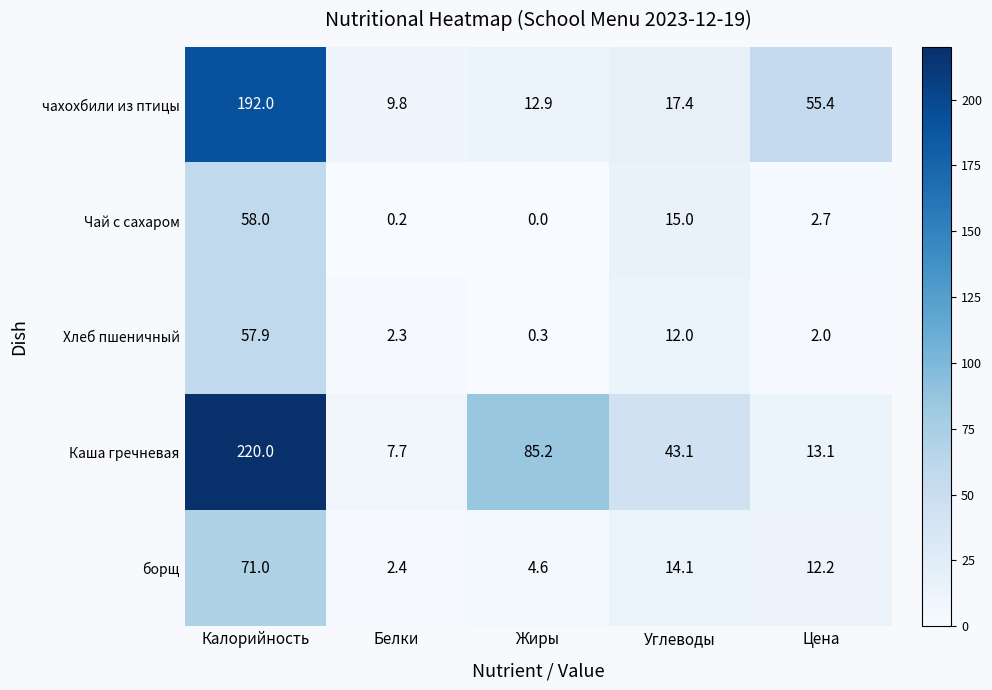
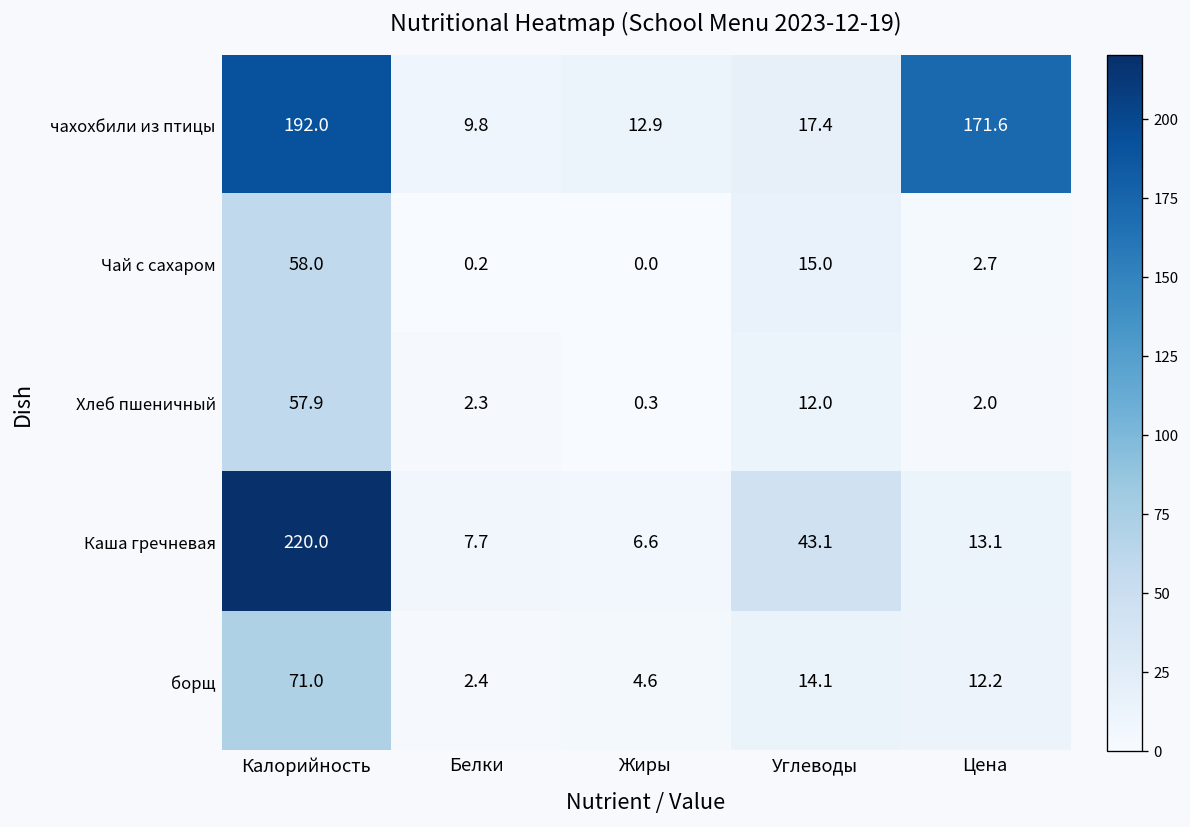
  {
    "чахохбили из птицы": {
      "Калорийность": 192.0,
      "Белки": 9.8,
      "Жиры": 12.9,
      "Углеводы": 17.4,
-     "Цена": 55.4
+     "Цена": 171.6
    },
    "Чай с сахаром": {
      "Калорийность": 58.0,
      "Белки": 0.2,
      "Жиры": 0.0,
      "Углеводы": 15.0,
      "Цена": 2.7
    },
    "Хлеб пшеничный": {
      "Калорийность": 57.9,
      "Белки": 2.3,
      "Жиры": 0.3,
      "Углеводы": 12.0,
      "Цена": 2.0
    },
    "Каша гречневая": {
      "Калорийность": 220.0,
      "Белки": 7.7,
-     "Жиры": 85.2,
+     "Жиры": 6.6,
      "Углеводы": 43.1,
      "Цена": 13.1
    },
    "борщ": {
      "Калорийность": 71.0,
      "Белки": 2.4,
      "Жиры": 4.6,
      "Углеводы": 14.1,
      "Цена": 12.2
    }
  }
